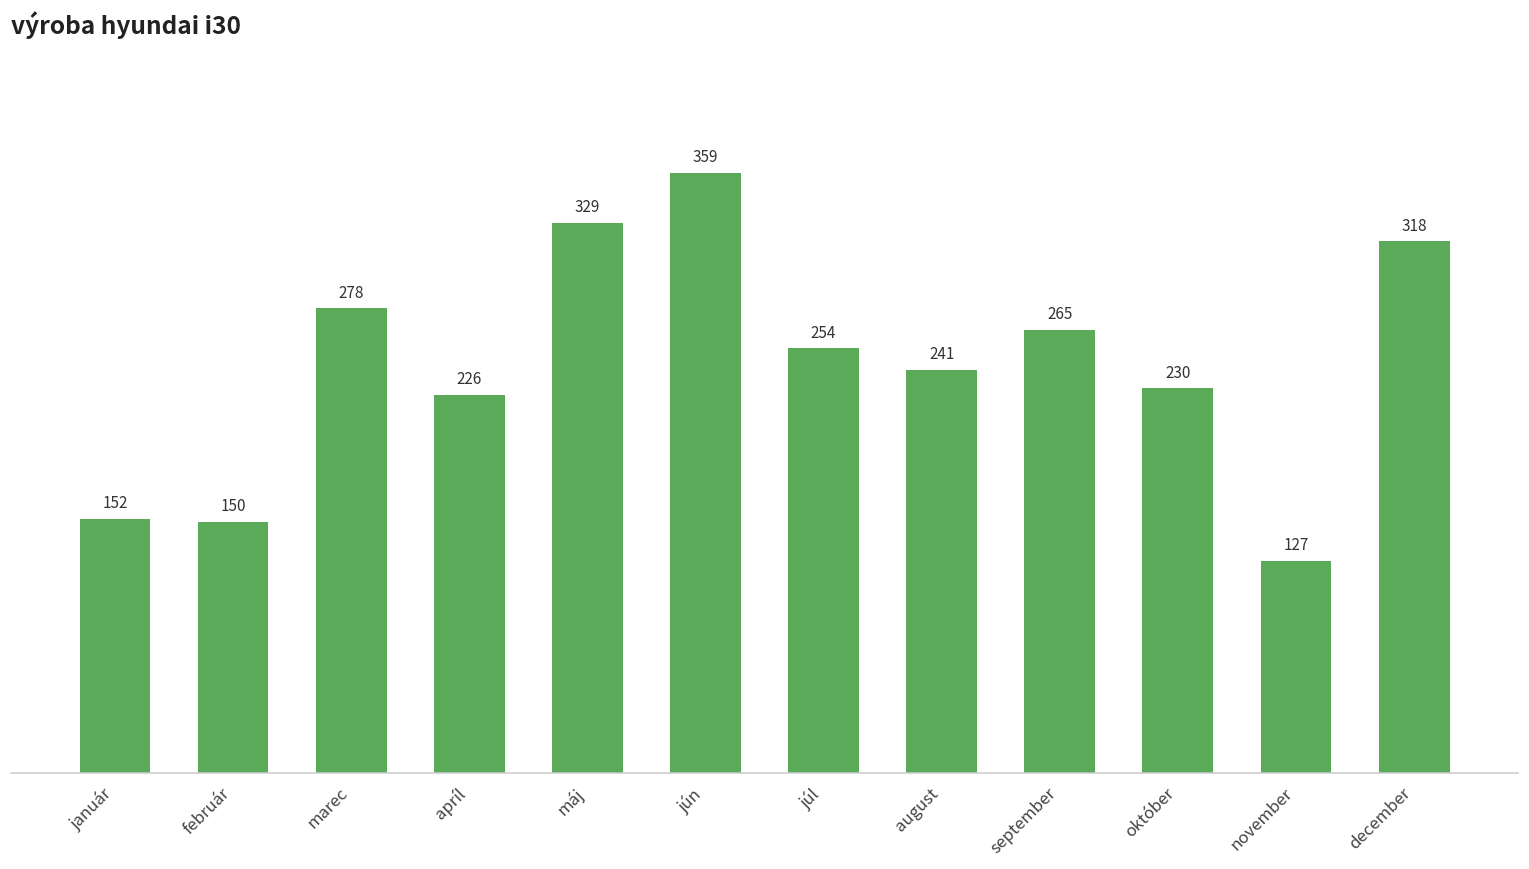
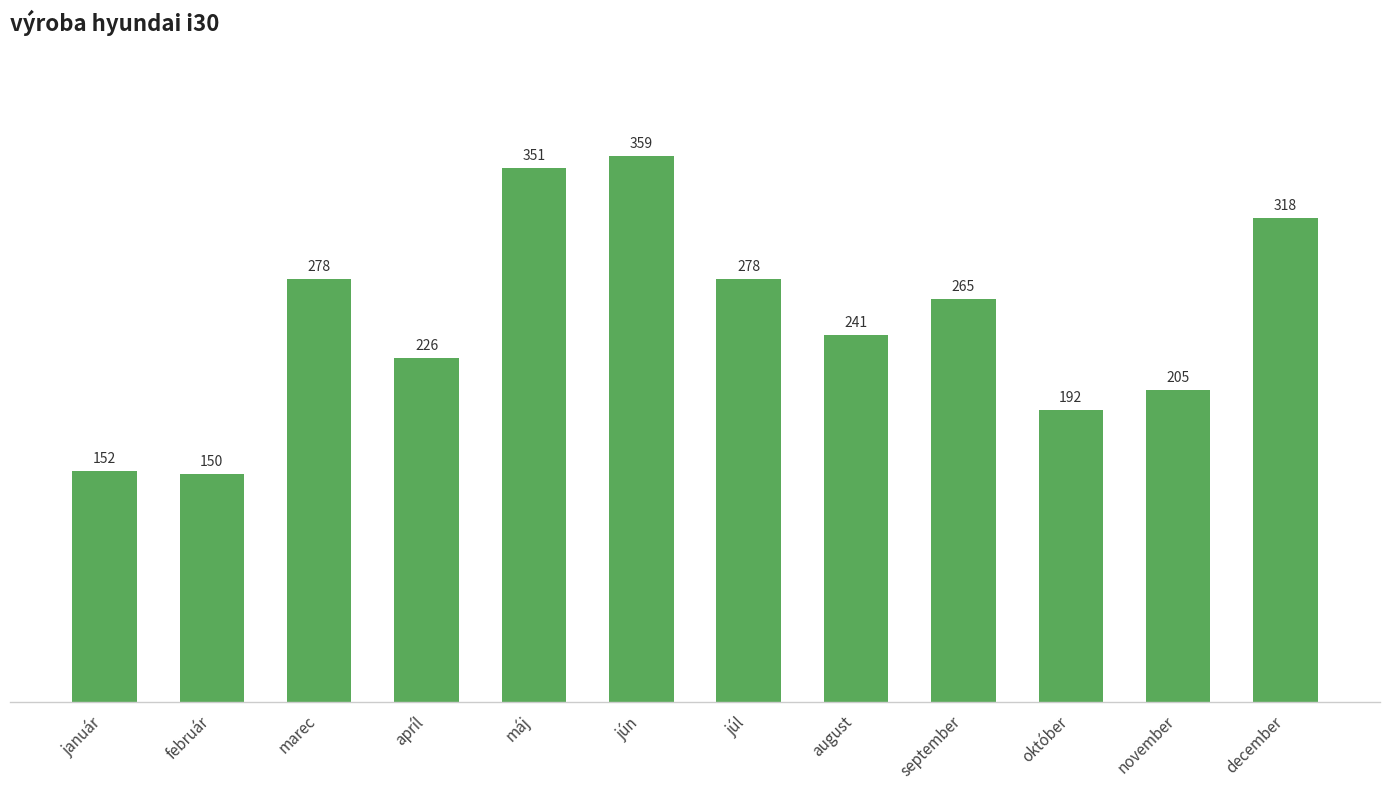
  {
    "január": 152,
    "február": 150,
    "marec": 278,
    "apríl": 226,
-   "máj": 329,
+   "máj": 351,
    "jún": 359,
-   "júl": 254,
+   "júl": 278,
    "august": 241,
    "september": 265,
-   "október": 230,
-   "november": 127,
+   "október": 192,
+   "november": 205,
    "december": 318
  }
